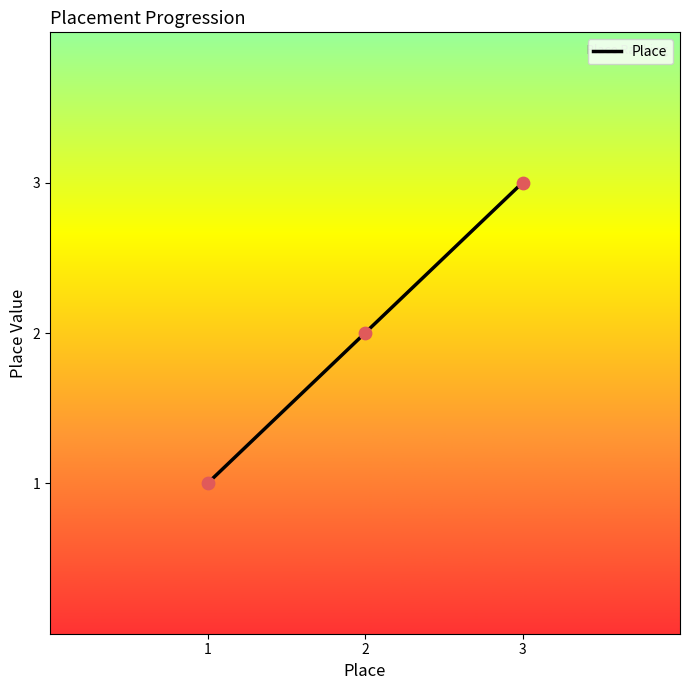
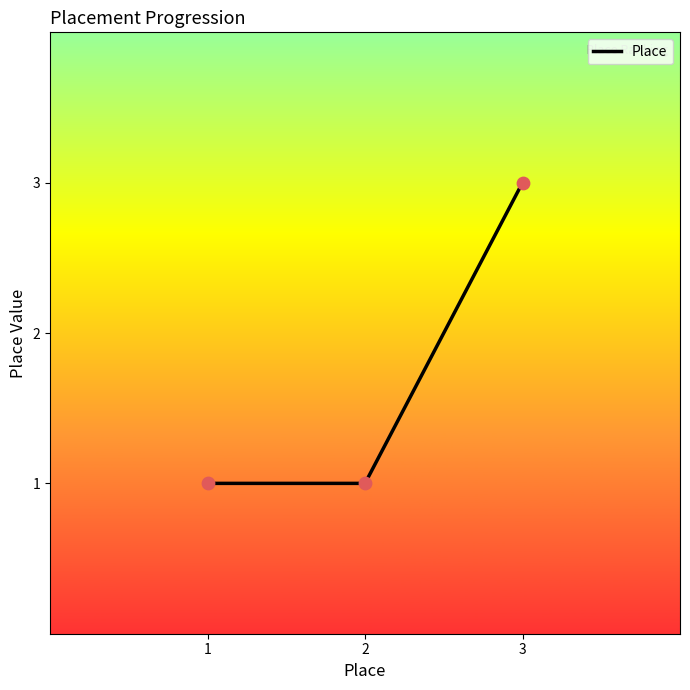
  {
    "1": 1,
-   "2": 2,
+   "2": 1,
    "3": 3
  }
